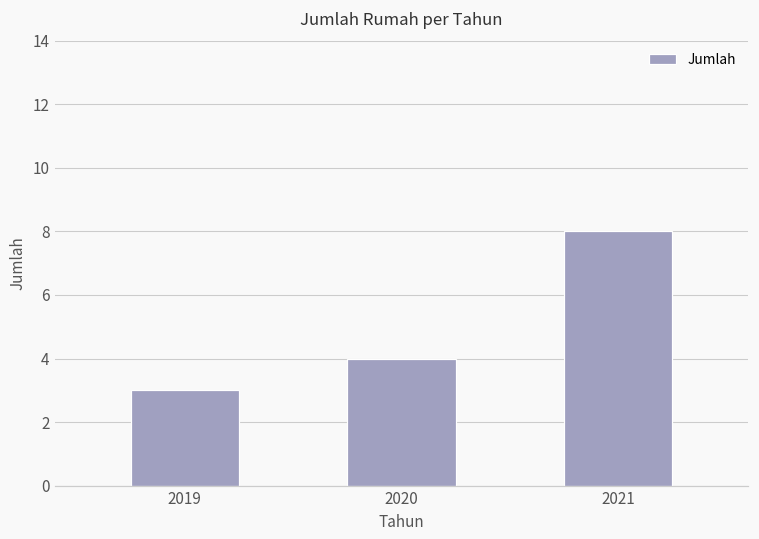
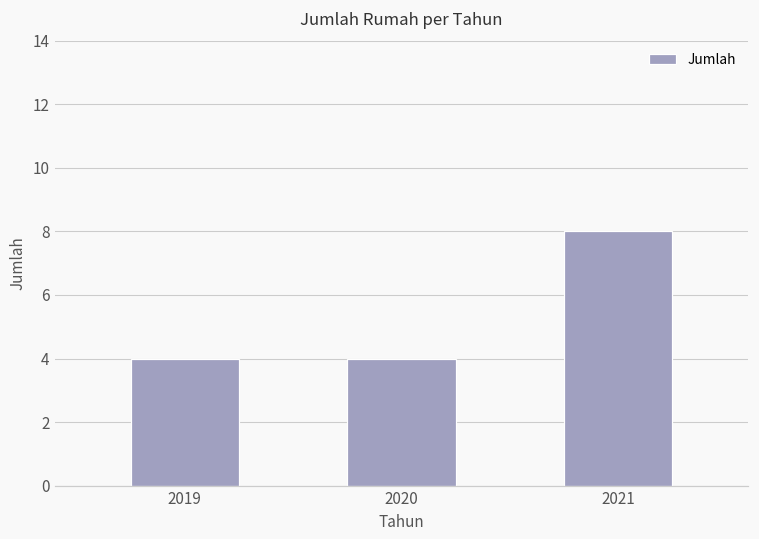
  {
-   "2019": 3,
+   "2019": 4,
    "2020": 4,
    "2021": 8
  }
